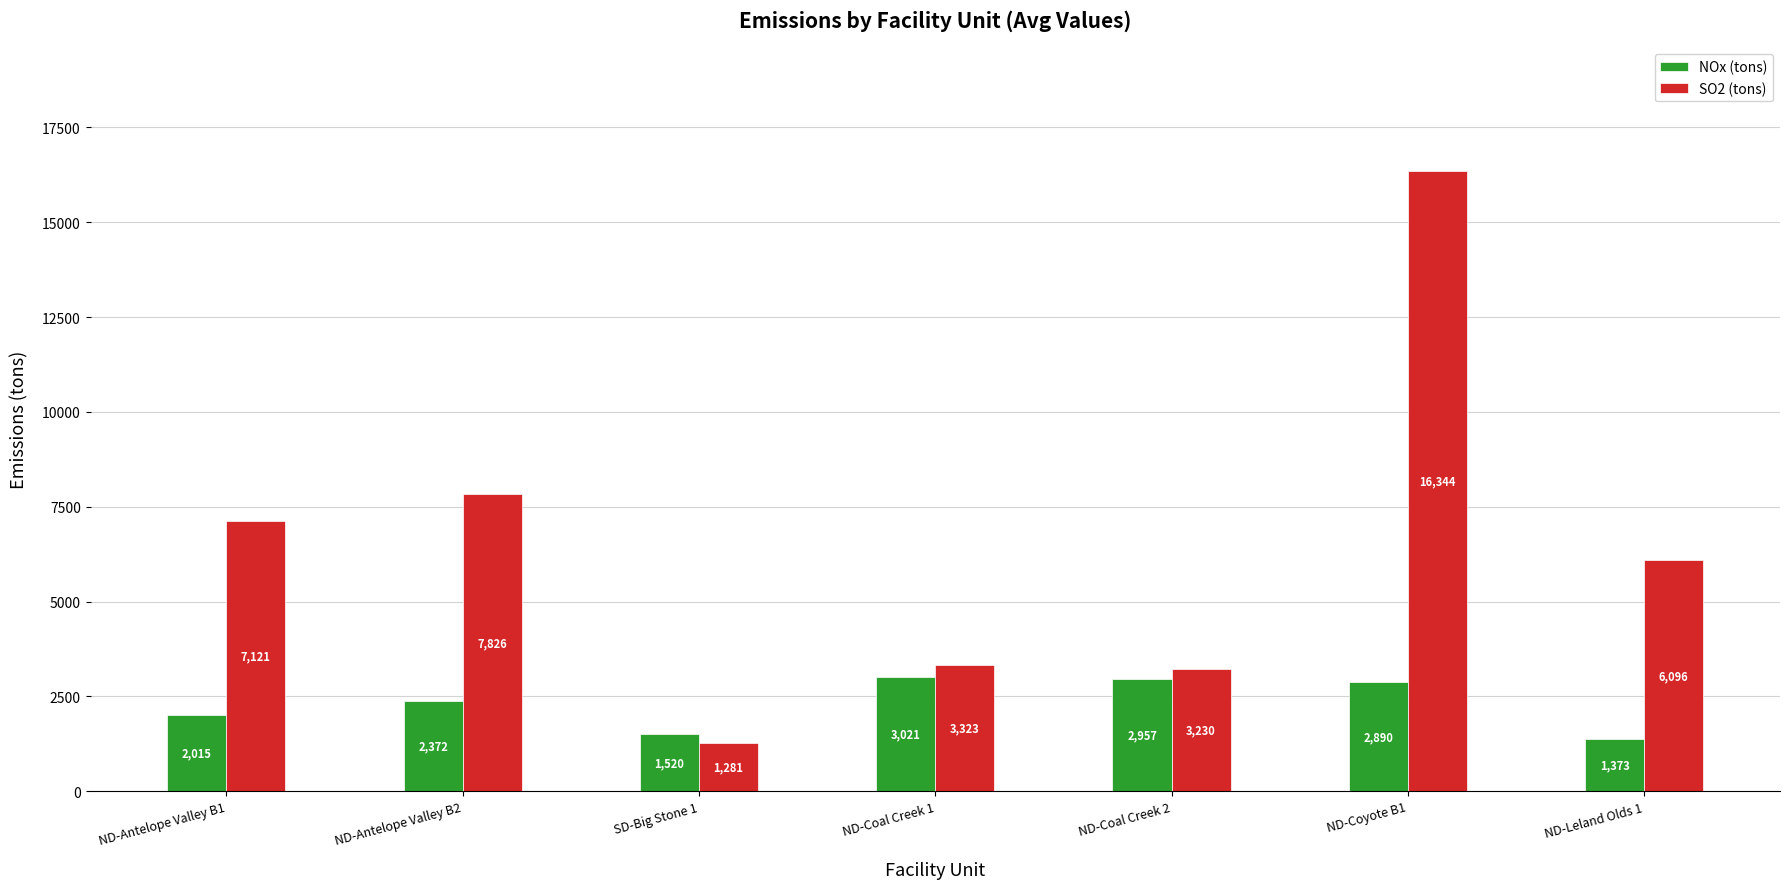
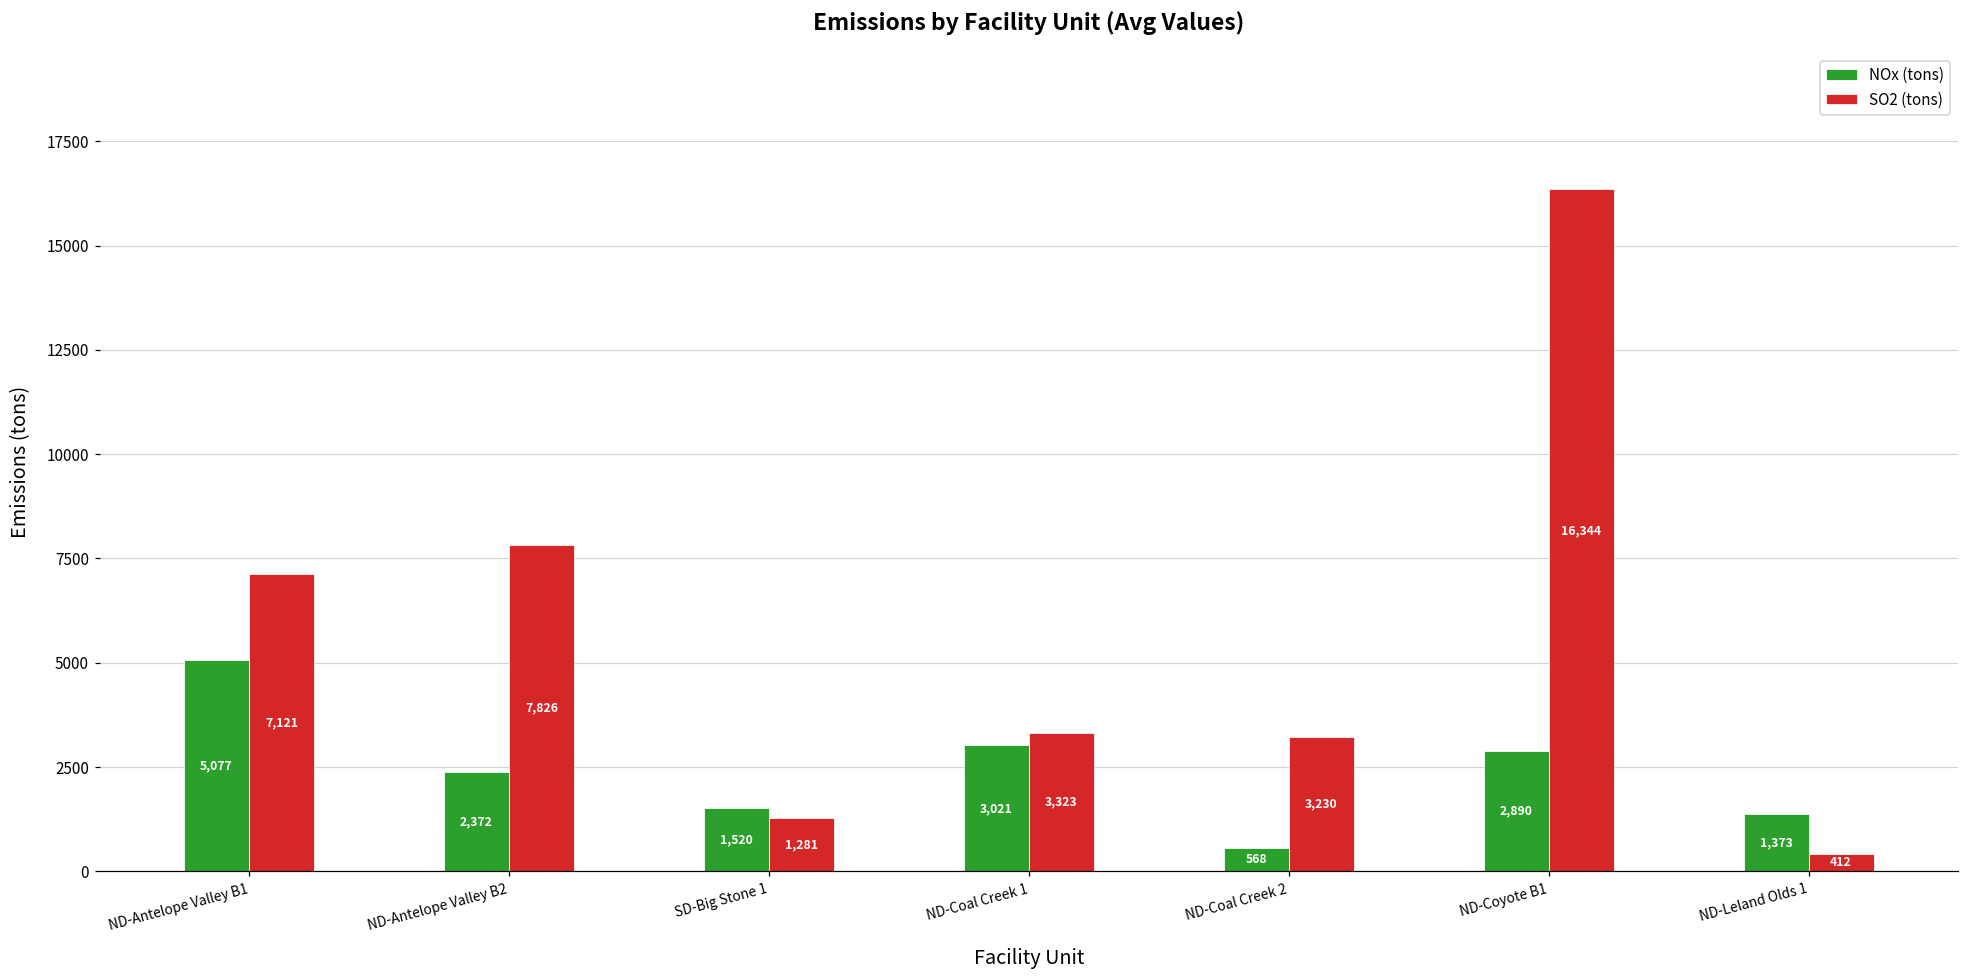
  {
    "NOx (tons)": {
-     "ND-Antelope Valley B1": "2,015",
+     "ND-Antelope Valley B1": "5,077",
      "ND-Antelope Valley B2": "2,372",
      "SD-Big Stone 1": "1,520",
      "ND-Coal Creek 1": "3,021",
-     "ND-Coal Creek 2": "2,957",
+     "ND-Coal Creek 2": "568",
      "ND-Coyote B1": "2,890",
      "ND-Leland Olds 1": "1,373"
    },
    "SO2 (tons)": {
      "ND-Antelope Valley B1": "7,121",
      "ND-Antelope Valley B2": "7,826",
      "SD-Big Stone 1": "1,281",
      "ND-Coal Creek 1": "3,323",
      "ND-Coal Creek 2": "3,230",
      "ND-Coyote B1": "16,344",
-     "ND-Leland Olds 1": "6,096"
+     "ND-Leland Olds 1": "412"
    }
  }
